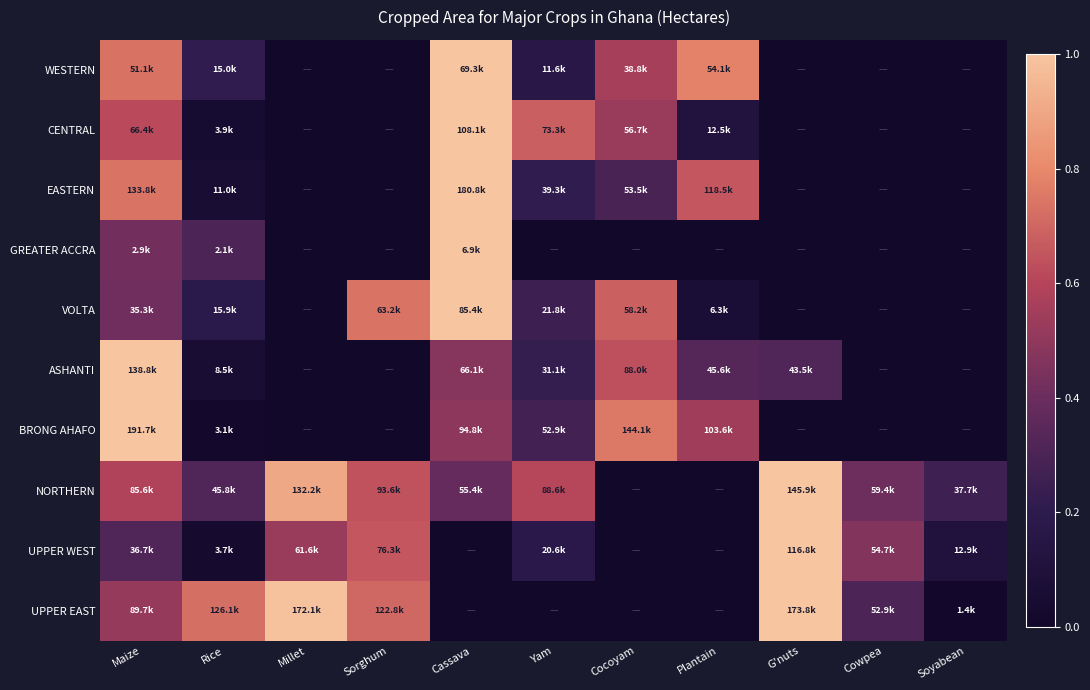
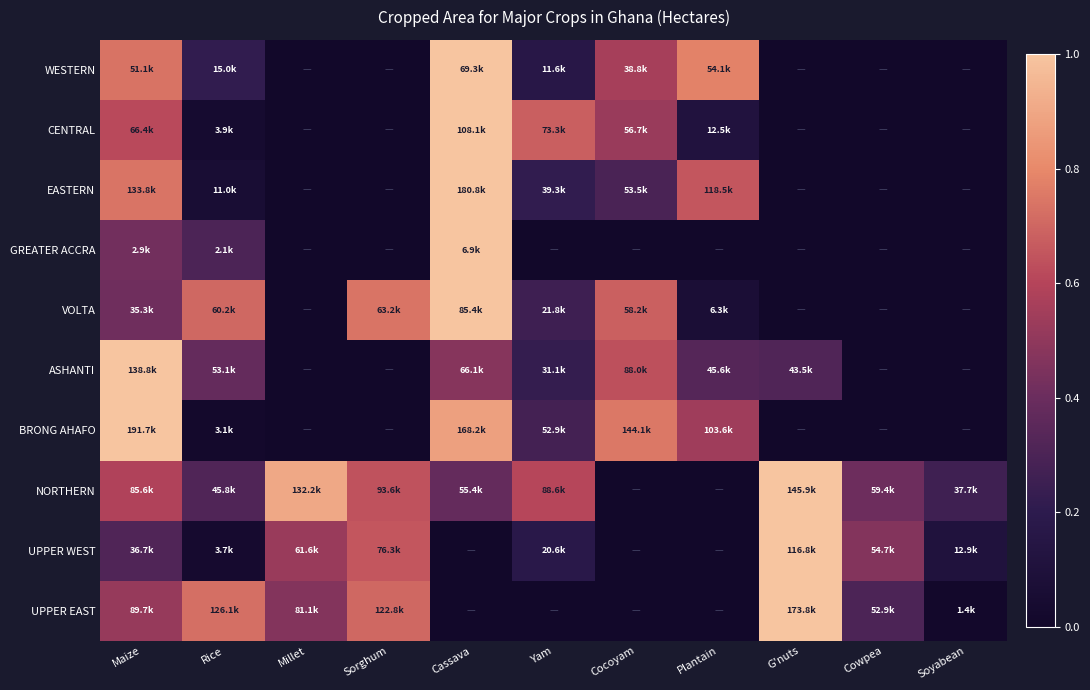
  {
    "WESTERN": {
      "Maize": "51.1k",
      "Rice": "15.0k",
      "Cassava": "69.3k",
      "Yam": "11.6k",
      "Cocoyam": "38.8k",
      "Plantain": "54.1k"
    },
    "CENTRAL": {
      "Maize": "66.4k",
      "Rice": "3.9k",
      "Cassava": "108.1k",
      "Yam": "73.3k",
      "Cocoyam": "56.7k",
      "Plantain": "12.5k"
    },
    "EASTERN": {
      "Maize": "133.8k",
      "Rice": "11.0k",
      "Cassava": "180.8k",
      "Yam": "39.3k",
      "Cocoyam": "53.5k",
      "Plantain": "118.5k"
    },
    "GREATER ACCRA": {
      "Maize": "2.9k",
      "Rice": "2.1k",
      "Cassava": "6.9k"
    },
    "VOLTA": {
      "Maize": "35.3k",
-     "Rice": "15.9k",
+     "Rice": "60.2k",
      "Sorghum": "63.2k",
      "Cassava": "85.4k",
      "Yam": "21.8k",
      "Cocoyam": "58.2k",
      "Plantain": "6.3k"
    },
    "ASHANTI": {
      "Maize": "138.8k",
-     "Rice": "8.5k",
+     "Rice": "53.1k",
      "Cassava": "66.1k",
      "Yam": "31.1k",
      "Cocoyam": "88.0k",
      "Plantain": "45.6k",
      "G'nuts": "43.5k"
    },
    "BRONG AHAFO": {
      "Maize": "191.7k",
      "Rice": "3.1k",
-     "Cassava": "94.8k",
+     "Cassava": "168.2k",
      "Yam": "52.9k",
      "Cocoyam": "144.1k",
      "Plantain": "103.6k"
    },
    "NORTHERN": {
      "Maize": "85.6k",
      "Rice": "45.8k",
      "Millet": "132.2k",
      "Sorghum": "93.6k",
      "Cassava": "55.4k",
      "Yam": "88.6k",
      "G'nuts": "145.9k",
      "Cowpea": "59.4k",
      "Soyabean": "37.7k"
    },
    "UPPER WEST": {
      "Maize": "36.7k",
      "Rice": "3.7k",
      "Millet": "61.6k",
      "Sorghum": "76.3k",
      "Yam": "20.6k",
      "G'nuts": "116.8k",
      "Cowpea": "54.7k",
      "Soyabean": "12.9k"
    },
    "UPPER EAST": {
      "Maize": "89.7k",
      "Rice": "126.1k",
-     "Millet": "172.1k",
+     "Millet": "81.1k",
      "Sorghum": "122.8k",
      "G'nuts": "173.8k",
      "Cowpea": "52.9k",
      "Soyabean": "1.4k"
    }
  }
